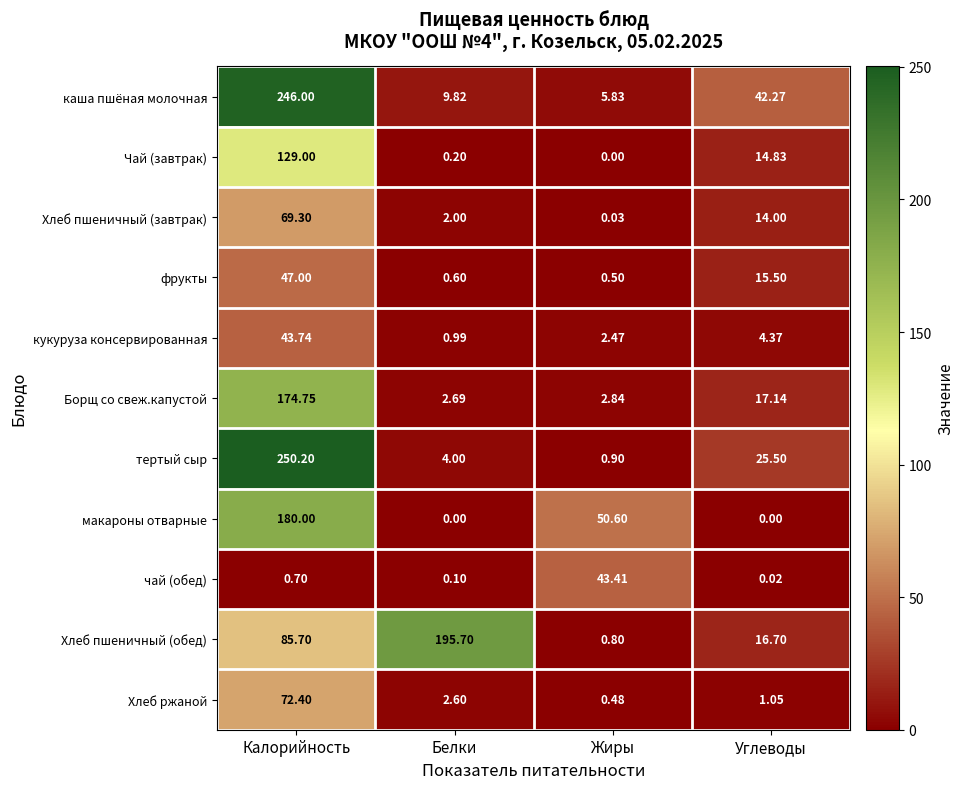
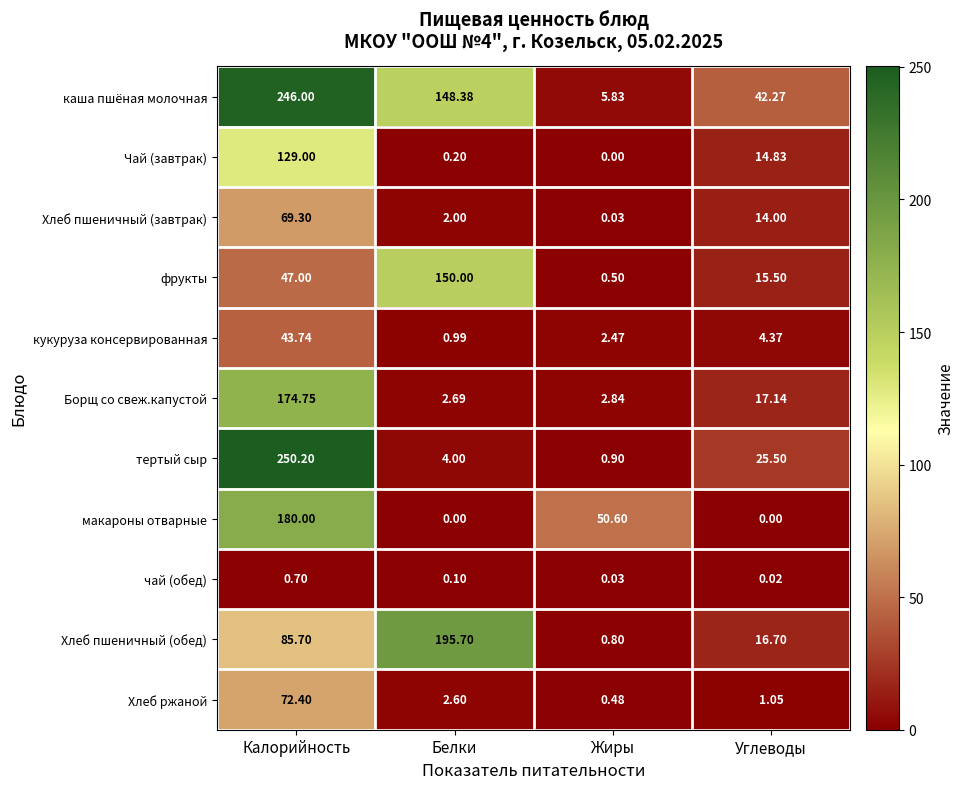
  {
    "каша пшёная молочная": {
      "Калорийность": 246.00,
-     "Белки": 9.82,
+     "Белки": 148.38,
      "Жиры": 5.83,
      "Углеводы": 42.27
    },
    "Чай (завтрак)": {
      "Калорийность": 129.00,
      "Белки": 0.20,
      "Жиры": 0.00,
      "Углеводы": 14.83
    },
    "Хлеб пшеничный (завтрак)": {
      "Калорийность": 69.30,
      "Белки": 2.00,
      "Жиры": 0.03,
      "Углеводы": 14.00
    },
    "фрукты": {
      "Калорийность": 47.00,
-     "Белки": 0.60,
+     "Белки": 150.00,
      "Жиры": 0.50,
      "Углеводы": 15.50
    },
    "кукуруза консервированная": {
      "Калорийность": 43.74,
      "Белки": 0.99,
      "Жиры": 2.47,
      "Углеводы": 4.37
    },
    "Борщ со свеж.капустой": {
      "Калорийность": 174.75,
      "Белки": 2.69,
      "Жиры": 2.84,
      "Углеводы": 17.14
    },
    "тертый сыр": {
      "Калорийность": 250.20,
      "Белки": 4.00,
      "Жиры": 0.90,
      "Углеводы": 25.50
    },
    "макароны отварные": {
      "Калорийность": 180.00,
      "Белки": 0.00,
      "Жиры": 50.60,
      "Углеводы": 0.00
    },
    "чай (обед)": {
      "Калорийность": 0.70,
      "Белки": 0.10,
-     "Жиры": 43.41,
+     "Жиры": 0.03,
      "Углеводы": 0.02
    },
    "Хлеб пшеничный (обед)": {
      "Калорийность": 85.70,
      "Белки": 195.70,
      "Жиры": 0.80,
      "Углеводы": 16.70
    },
    "Хлеб ржаной": {
      "Калорийность": 72.40,
      "Белки": 2.60,
      "Жиры": 0.48,
      "Углеводы": 1.05
    }
  }
